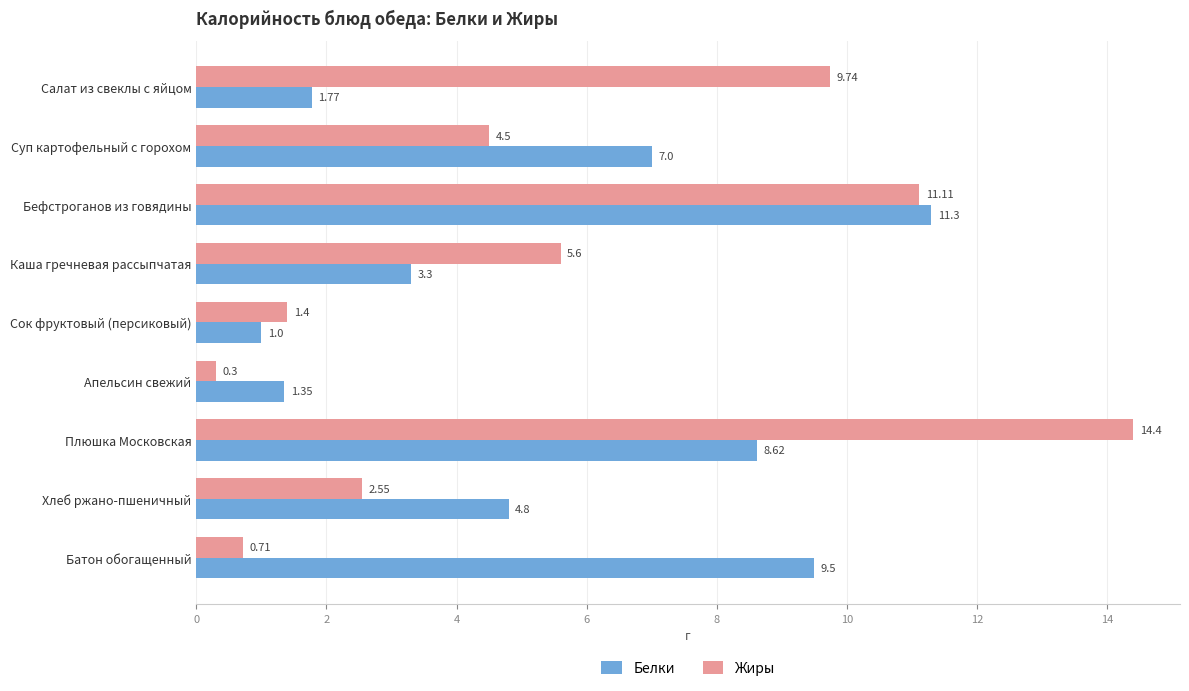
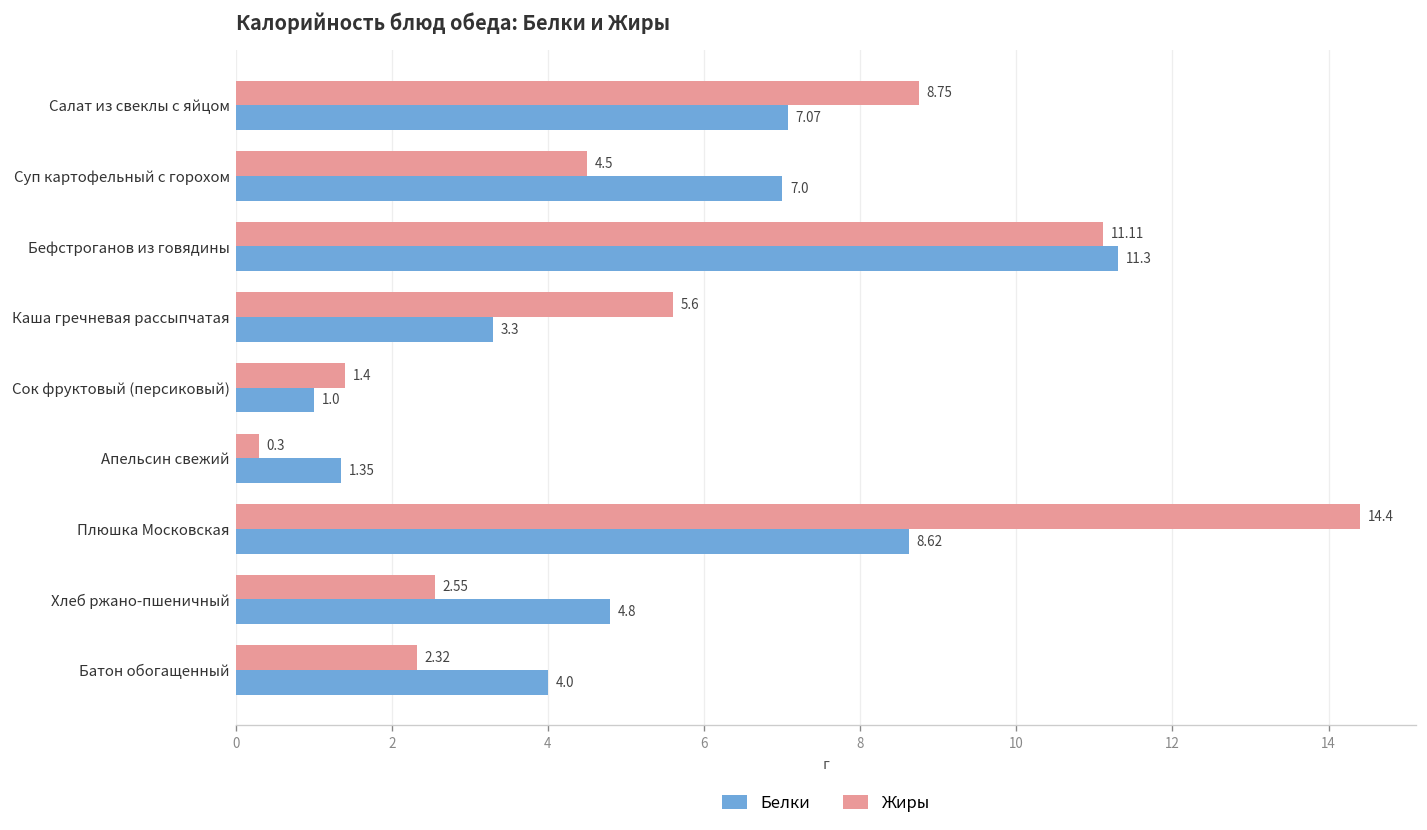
  {
    "Белки": {
-     "Салат из свеклы с яйцом": 1.77,
+     "Салат из свеклы с яйцом": 7.07,
      "Суп картофельный с горохом": 7.0,
      "Бефстроганов из говядины": 11.3,
      "Каша гречневая рассыпчатая": 3.3,
      "Сок фруктовый (персиковый)": 1.0,
      "Апельсин свежий": 1.35,
      "Плюшка Московская": 8.62,
      "Хлеб ржано-пшеничный": 4.8,
-     "Батон обогащенный": 9.5
+     "Батон обогащенный": 4.0
    },
    "Жиры": {
-     "Салат из свеклы с яйцом": 9.74,
+     "Салат из свеклы с яйцом": 8.75,
      "Суп картофельный с горохом": 4.5,
      "Бефстроганов из говядины": 11.11,
      "Каша гречневая рассыпчатая": 5.6,
      "Сок фруктовый (персиковый)": 1.4,
      "Апельсин свежий": 0.3,
      "Плюшка Московская": 14.4,
      "Хлеб ржано-пшеничный": 2.55,
-     "Батон обогащенный": 0.71
+     "Батон обогащенный": 2.32
    }
  }
